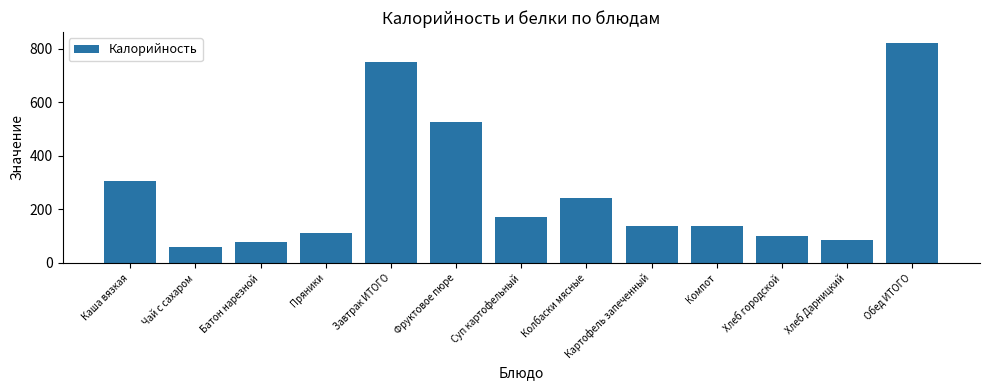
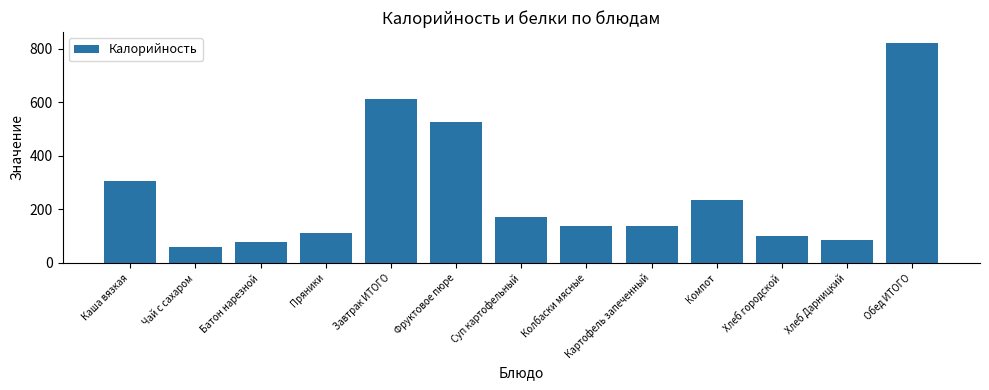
  {
    "Каша вязкая": 310,
    "Чай с сахаром": 60,
    "Батон нарезной": 80,
    "Пряники": 110,
-   "Завтрак ИТОГО": 750,
+   "Завтрак ИТОГО": 610,
    "Фруктовое пюре": 530,
    "Суп картофельный": 170,
-   "Колбаски мясные": 240,
+   "Колбаски мясные": 140,
    "Картофель запеченный": 140,
-   "Компот": 140,
+   "Компот": 230,
    "Хлеб городской": 100,
    "Хлеб Дарницкий": 90,
    "Обед ИТОГО": 820
  }
